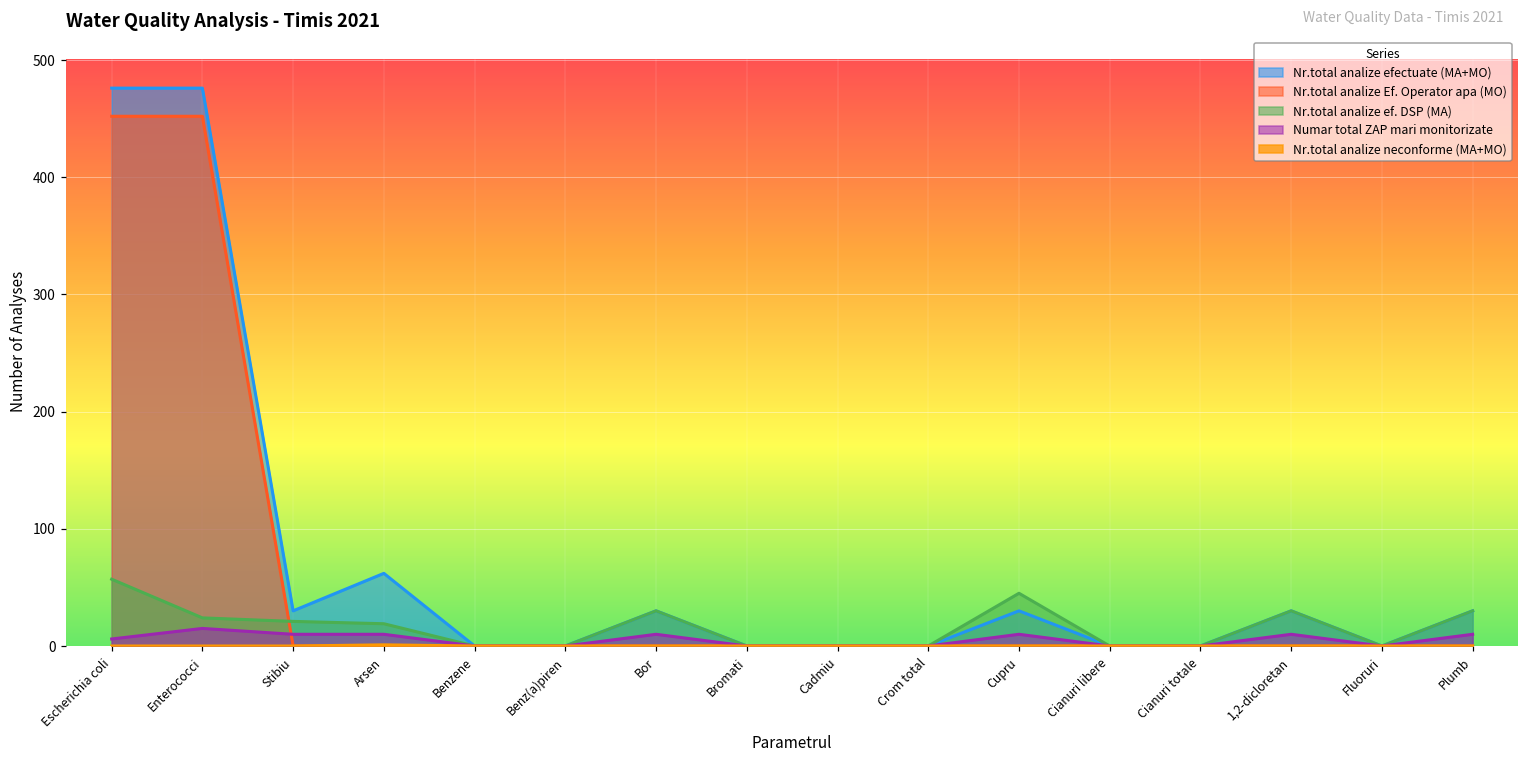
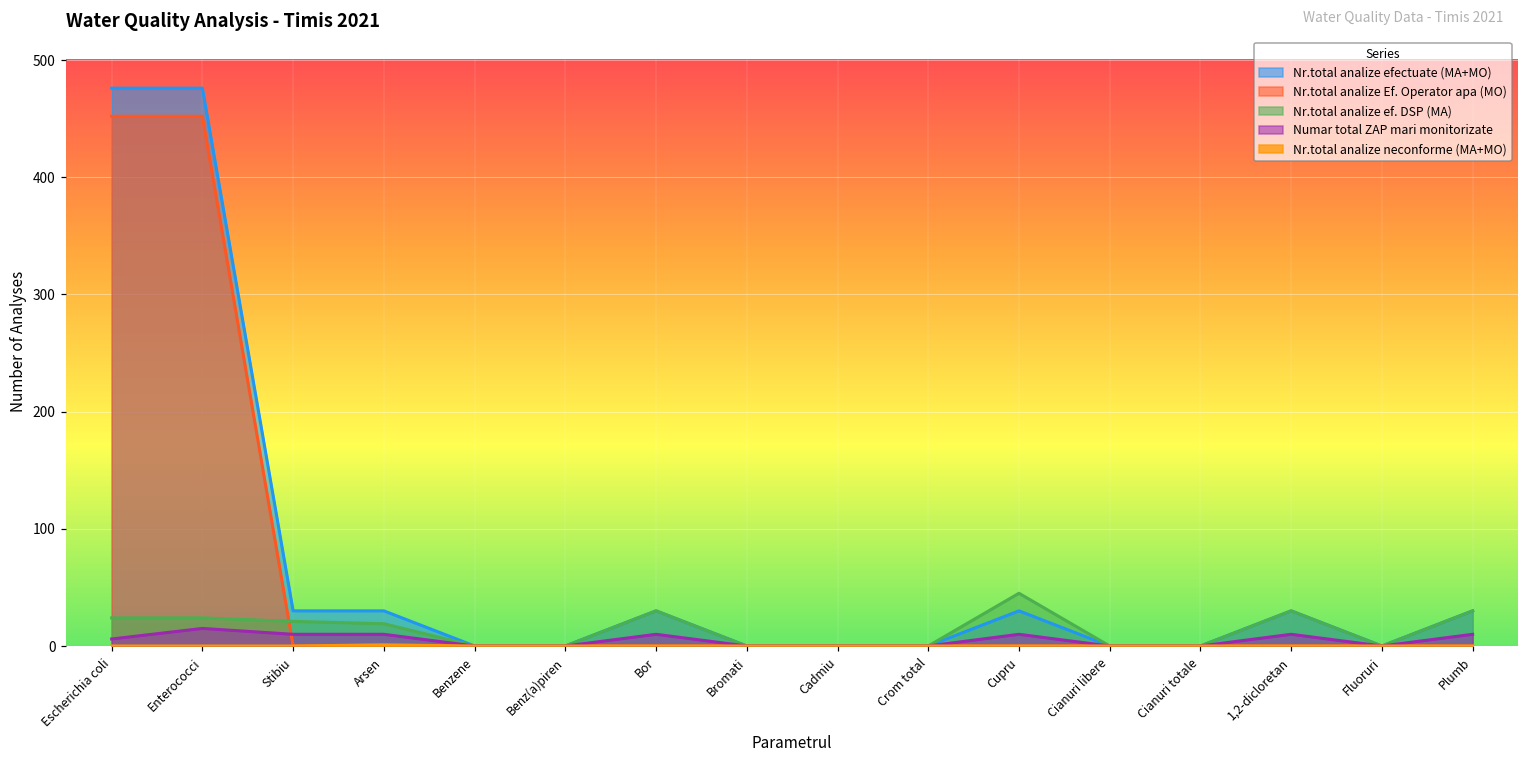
  {
    "Nr.total analize efectuate (MA+MO)": {
      "Escherichia coli": 476,
      "Enterococci": 476,
      "Stibiu": 30,
-     "Arsen": 62,
+     "Arsen": 30,
      "Cupru": 30
    },
    "Nr.total analize Ef. Operator apa (MO)": {
      "Escherichia coli": 452,
      "Enterococci": 452
    },
    "Nr.total analize ef. DSP (MA)": {
-     "Escherichia coli": 57,
+     "Escherichia coli": 24,
      "Enterococci": 24,
      "Stibiu": 21,
      "Arsen": 19,
      "Cupru": 45
    },
    "Numar total ZAP mari monitorizate": {
      "Escherichia coli": 6,
      "Enterococci": 15,
      "Stibiu": 10,
      "Arsen": 10,
      "Bor": 10,
      "Cupru": 10,
      "1,2-dicloretan": 10,
      "Plumb": 10
    },
    "Nr.total analize neconforme (MA+MO)": {
      "Escherichia coli": 0,
      "Enterococci": 0
    }
  }
